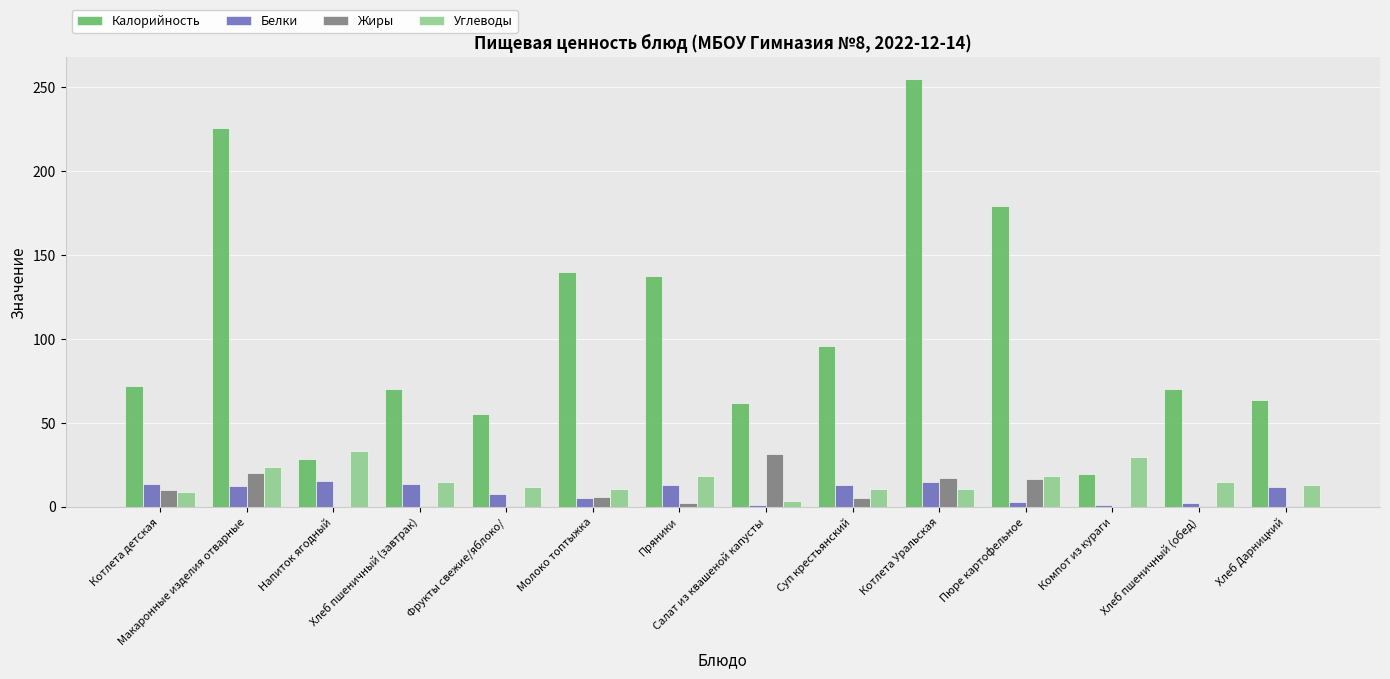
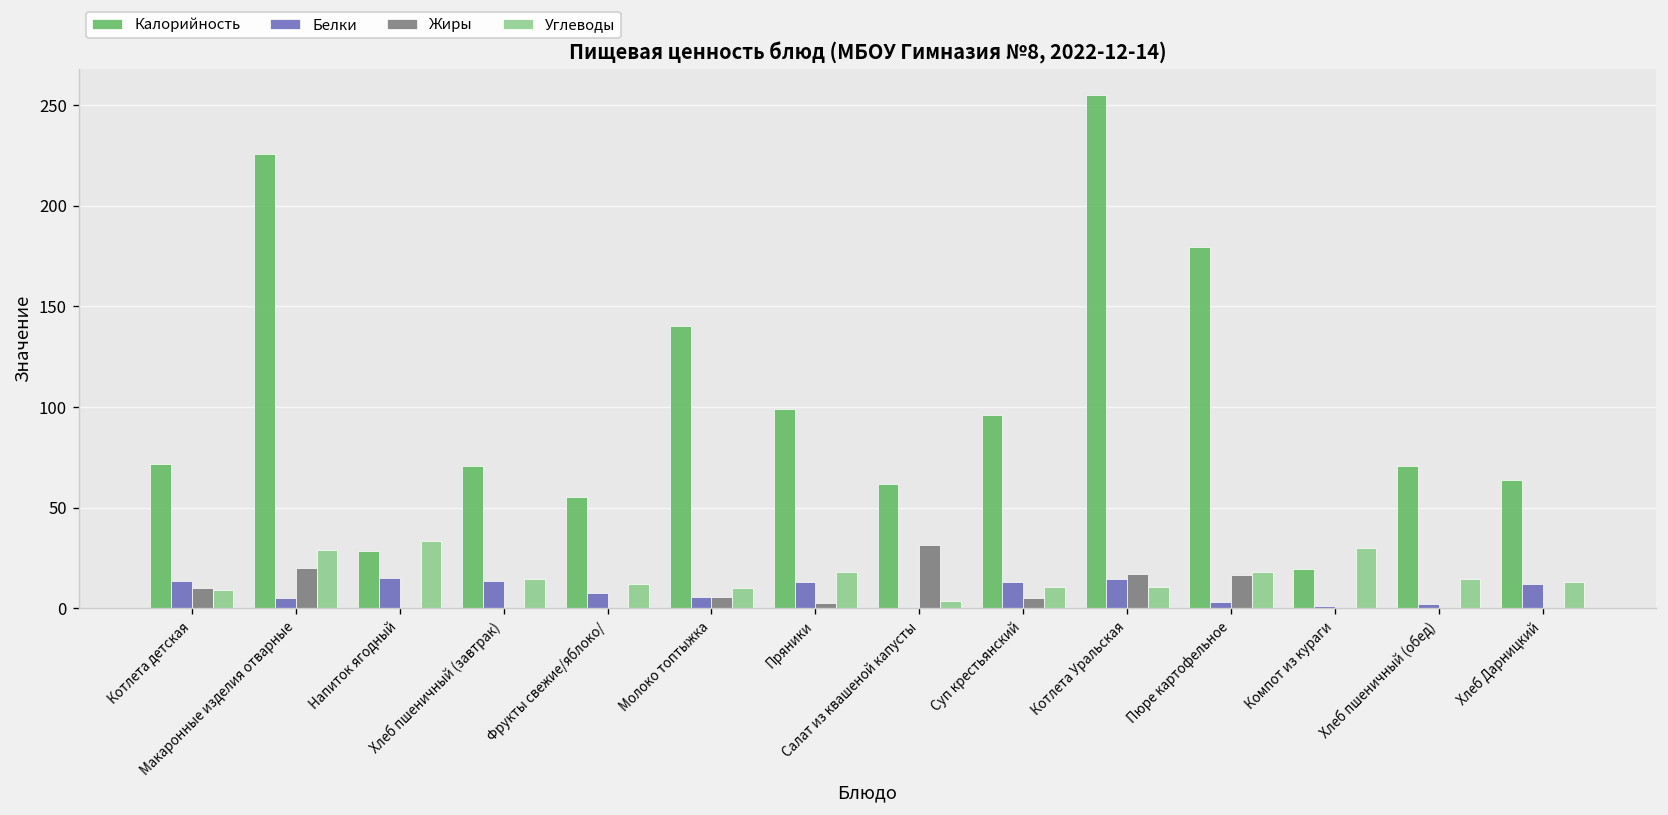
  {
    "Калорийность": {
      "Котлета детская": 72,
      "Макаронные изделия отварные": 226,
      "Напиток ягодный": 29,
      "Хлеб пшеничный (завтрак)": 70,
      "Фрукты свежие/яблоко/": 56,
      "Молоко топтыжка": 140,
-     "Пряники": 138,
+     "Пряники": 99,
      "Салат из квашеной капусты": 62,
      "Суп крестьянский": 96,
      "Котлета Уральская": 255,
      "Пюре картофельное": 179,
      "Компот из кураги": 19,
      "Хлеб пшеничный (обед)": 70,
      "Хлеб Дарницкий": 64
    },
    "Белки": {
      "Котлета детская": 14,
-     "Макаронные изделия отварные": 12,
+     "Макаронные изделия отварные": 5,
      "Напиток ягодный": 15,
      "Хлеб пшеничный (завтрак)": 13,
      "Фрукты свежие/яблоко/": 8,
      "Молоко топтыжка": 5,
      "Пряники": 13,
      "Суп крестьянский": 13,
      "Котлета Уральская": 15,
      "Пюре картофельное": 3,
      "Хлеб пшеничный (обед)": 2,
      "Хлеб Дарницкий": 12
    },
    "Жиры": {
      "Котлета детская": 10,
      "Макаронные изделия отварные": 20,
      "Молоко топтыжка": 6,
      "Пряники": 2,
      "Салат из квашеной капусты": 31,
      "Суп крестьянский": 5,
      "Котлета Уральская": 17,
      "Пюре картофельное": 17
    },
    "Углеводы": {
      "Котлета детская": 9,
-     "Макаронные изделия отварные": 23,
+     "Макаронные изделия отварные": 29,
      "Напиток ягодный": 33,
      "Хлеб пшеничный (завтрак)": 15,
      "Фрукты свежие/яблоко/": 12,
      "Молоко топтыжка": 10,
      "Пряники": 18,
      "Салат из квашеной капусты": 4,
      "Суп крестьянский": 11,
      "Котлета Уральская": 10,
      "Пюре картофельное": 18,
      "Компот из кураги": 30,
      "Хлеб пшеничный (обед)": 15,
      "Хлеб Дарницкий": 13
    }
  }
